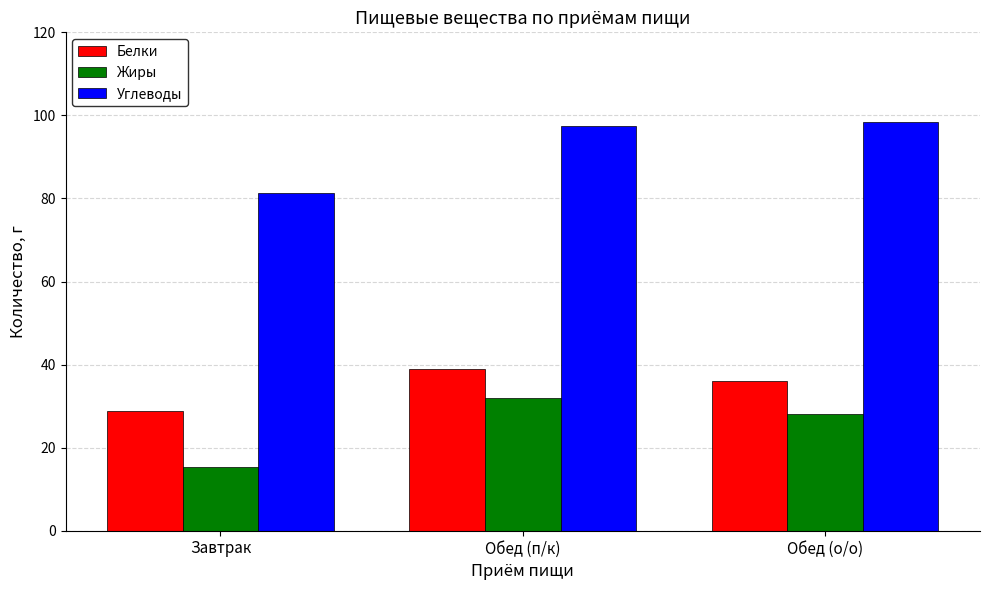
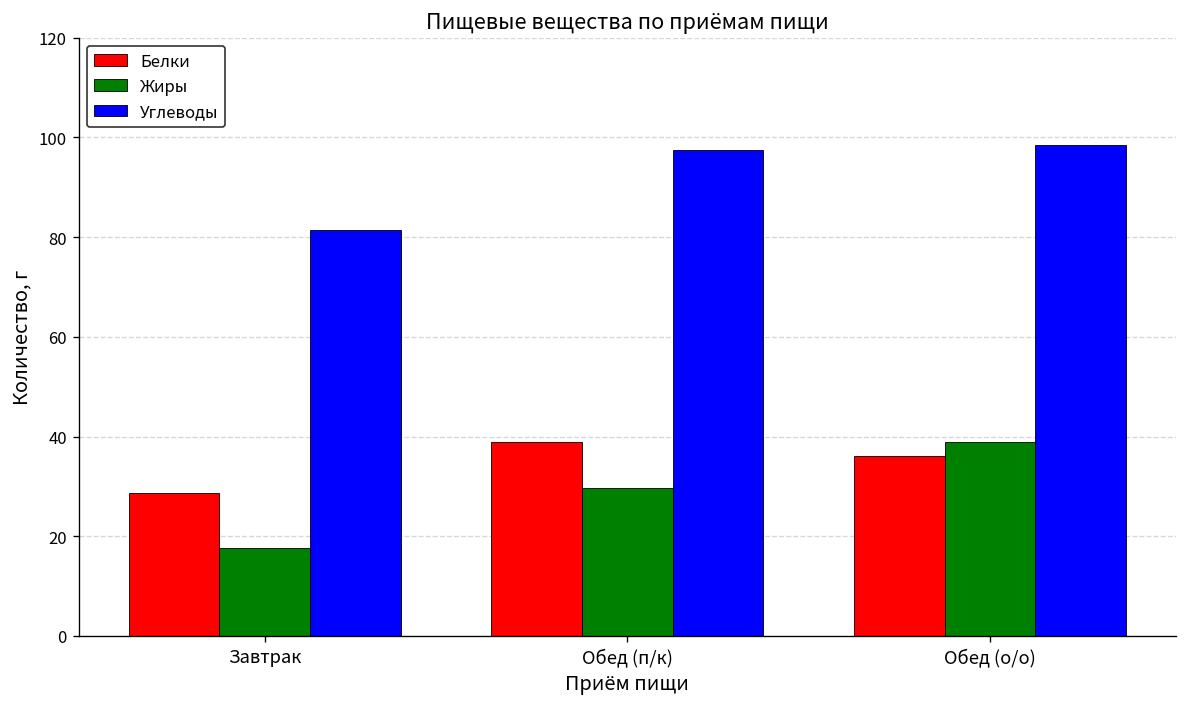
  {
    "Белки": {
      "Завтрак": 29,
      "Обед (п/к)": 39,
      "Обед (о/о)": 36
    },
    "Жиры": {
-     "Завтрак": 15,
-     "Обед (п/к)": 32,
-     "Обед (о/о)": 28
+     "Завтрак": 18,
+     "Обед (п/к)": 30,
+     "Обед (о/о)": 39
    },
    "Углеводы": {
      "Завтрак": 81,
      "Обед (п/к)": 98,
      "Обед (о/о)": 98
    }
  }
